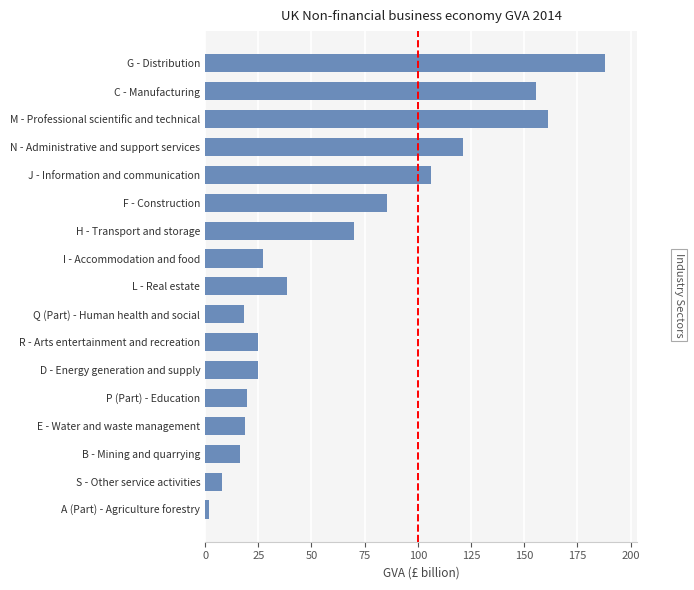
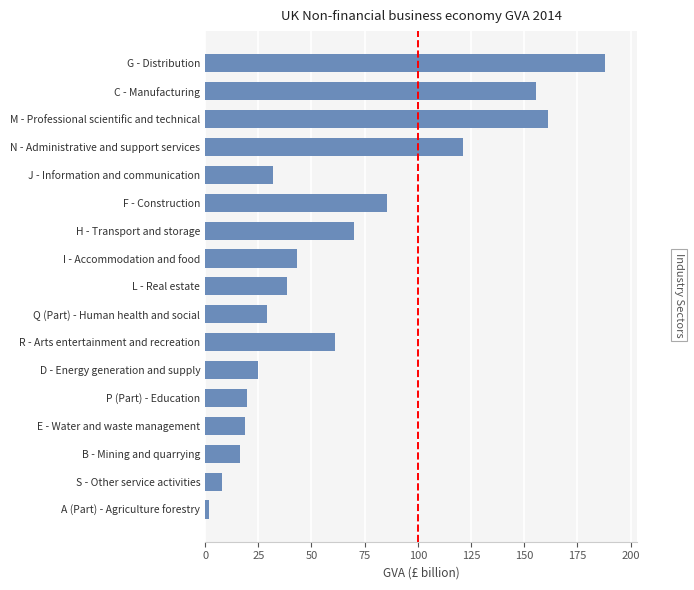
  {
    "G - Distribution": 188,
    "C - Manufacturing": 156,
    "M - Professional scientific and technical": 161,
    "N - Administrative and support services": 121,
-   "J - Information and communication": 106,
+   "J - Information and communication": 32,
    "F - Construction": 85,
    "H - Transport and storage": 70,
-   "I - Accommodation and food": 27,
+   "I - Accommodation and food": 43,
    "L - Real estate": 38,
-   "Q (Part) - Human health and social": 18,
-   "R - Arts entertainment and recreation": 25,
+   "Q (Part) - Human health and social": 29,
+   "R - Arts entertainment and recreation": 61,
    "D - Energy generation and supply": 25,
    "P (Part) - Education": 20,
    "E - Water and waste management": 19,
    "B - Mining and quarrying": 16,
    "S - Other service activities": 8,
    "A (Part) - Agriculture forestry": 2
  }
